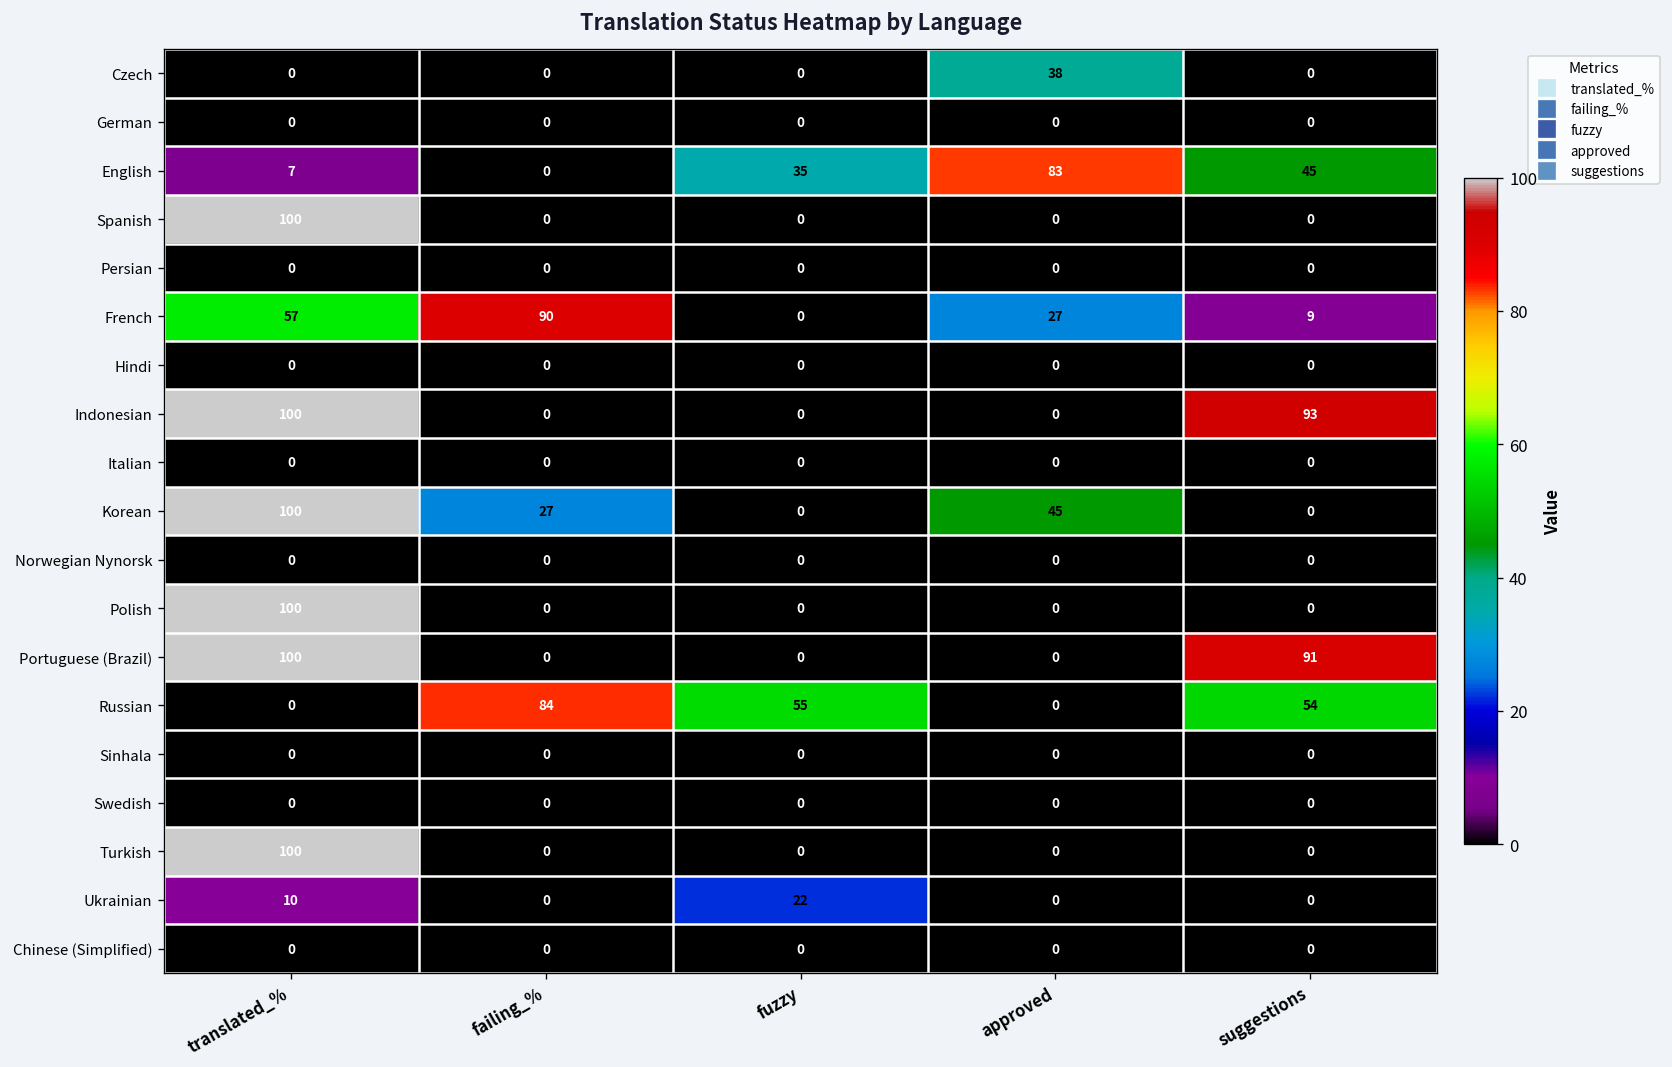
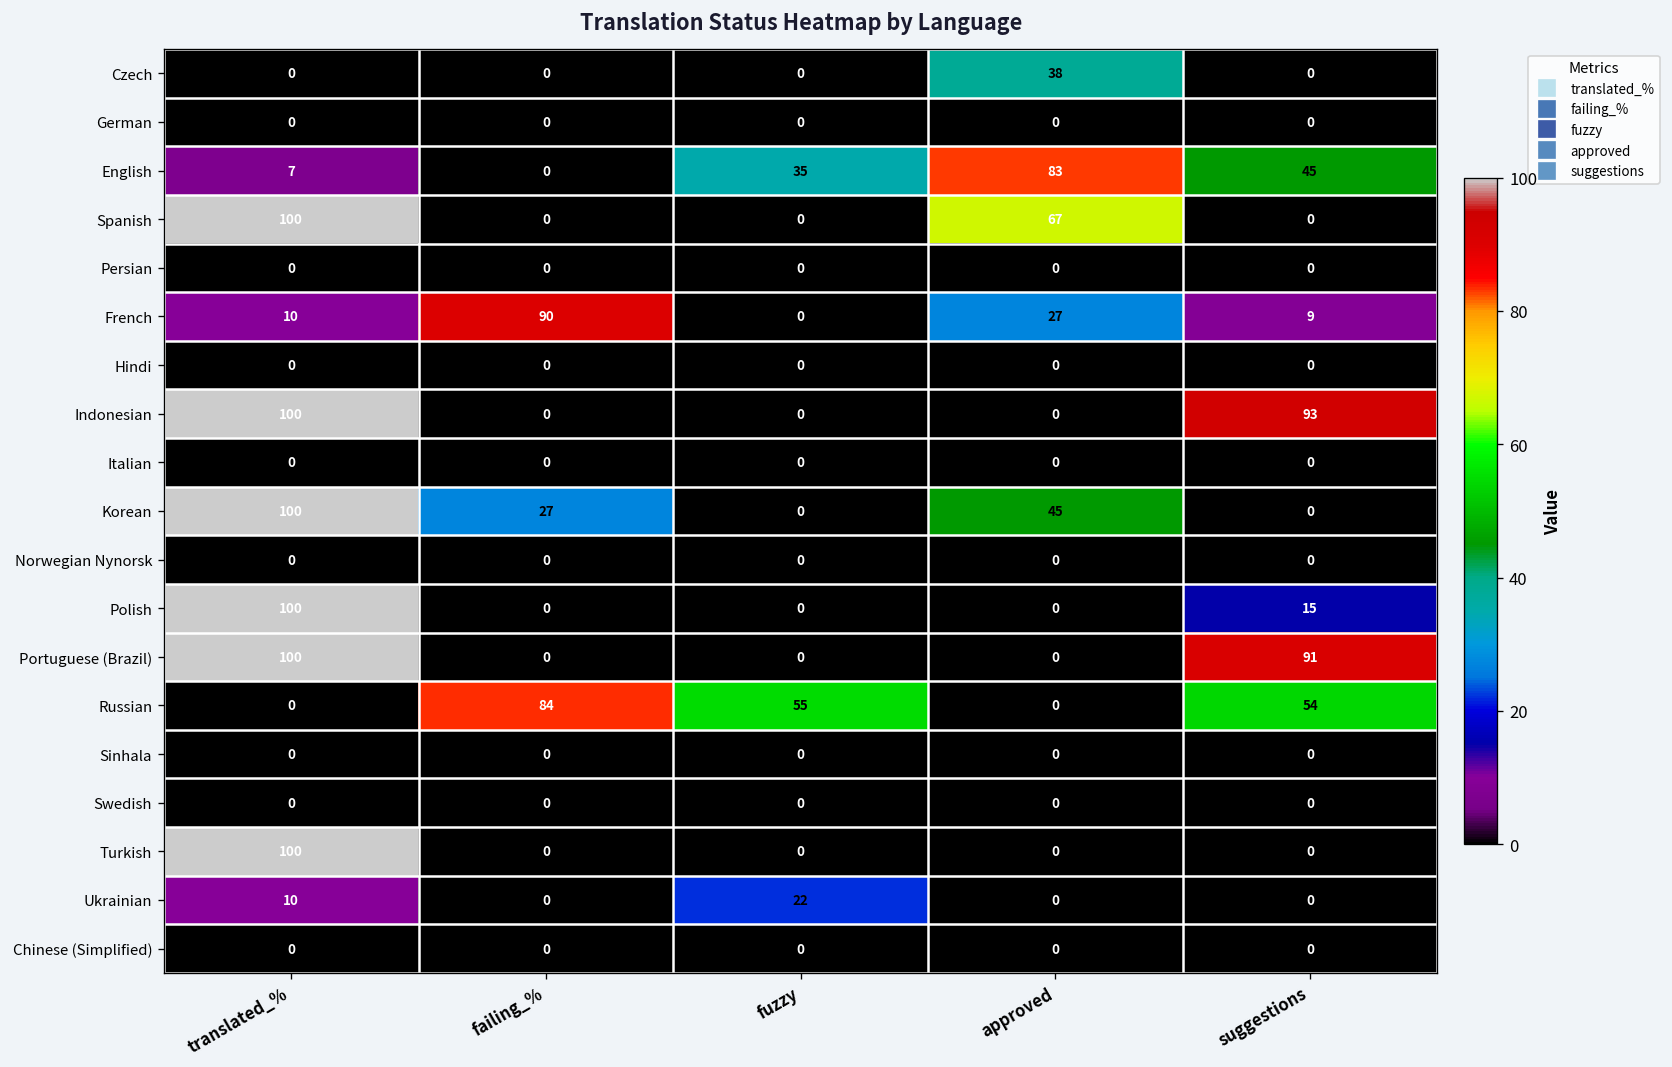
  {
    "Czech": {
      "translated_%": 0,
      "failing_%": 0,
      "fuzzy": 0,
      "approved": 38,
      "suggestions": 0
    },
    "German": {
      "translated_%": 0,
      "failing_%": 0,
      "fuzzy": 0,
      "approved": 0,
      "suggestions": 0
    },
    "English": {
      "translated_%": 7,
      "failing_%": 0,
      "fuzzy": 35,
      "approved": 83,
      "suggestions": 45
    },
    "Spanish": {
      "translated_%": 100,
      "failing_%": 0,
      "fuzzy": 0,
-     "approved": 0,
+     "approved": 67,
      "suggestions": 0
    },
    "Persian": {
      "translated_%": 0,
      "failing_%": 0,
      "fuzzy": 0,
      "approved": 0,
      "suggestions": 0
    },
    "French": {
-     "translated_%": 57,
+     "translated_%": 10,
      "failing_%": 90,
      "fuzzy": 0,
      "approved": 27,
      "suggestions": 9
    },
    "Hindi": {
      "translated_%": 0,
      "failing_%": 0,
      "fuzzy": 0,
      "approved": 0,
      "suggestions": 0
    },
    "Indonesian": {
      "translated_%": 100,
      "failing_%": 0,
      "fuzzy": 0,
      "approved": 0,
      "suggestions": 93
    },
    "Italian": {
      "translated_%": 0,
      "failing_%": 0,
      "fuzzy": 0,
      "approved": 0,
      "suggestions": 0
    },
    "Korean": {
      "translated_%": 100,
      "failing_%": 27,
      "fuzzy": 0,
      "approved": 45,
      "suggestions": 0
    },
    "Norwegian Nynorsk": {
      "translated_%": 0,
      "failing_%": 0,
      "fuzzy": 0,
      "approved": 0,
      "suggestions": 0
    },
    "Polish": {
      "translated_%": 100,
      "failing_%": 0,
      "fuzzy": 0,
      "approved": 0,
-     "suggestions": 0
+     "suggestions": 15
    },
    "Portuguese (Brazil)": {
      "translated_%": 100,
      "failing_%": 0,
      "fuzzy": 0,
      "approved": 0,
      "suggestions": 91
    },
    "Russian": {
      "translated_%": 0,
      "failing_%": 84,
      "fuzzy": 55,
      "approved": 0,
      "suggestions": 54
    },
    "Sinhala": {
      "translated_%": 0,
      "failing_%": 0,
      "fuzzy": 0,
      "approved": 0,
      "suggestions": 0
    },
    "Swedish": {
      "translated_%": 0,
      "failing_%": 0,
      "fuzzy": 0,
      "approved": 0,
      "suggestions": 0
    },
    "Turkish": {
      "translated_%": 100,
      "failing_%": 0,
      "fuzzy": 0,
      "approved": 0,
      "suggestions": 0
    },
    "Ukrainian": {
      "translated_%": 10,
      "failing_%": 0,
      "fuzzy": 22,
      "approved": 0,
      "suggestions": 0
    },
    "Chinese (Simplified)": {
      "translated_%": 0,
      "failing_%": 0,
      "fuzzy": 0,
      "approved": 0,
      "suggestions": 0
    }
  }
